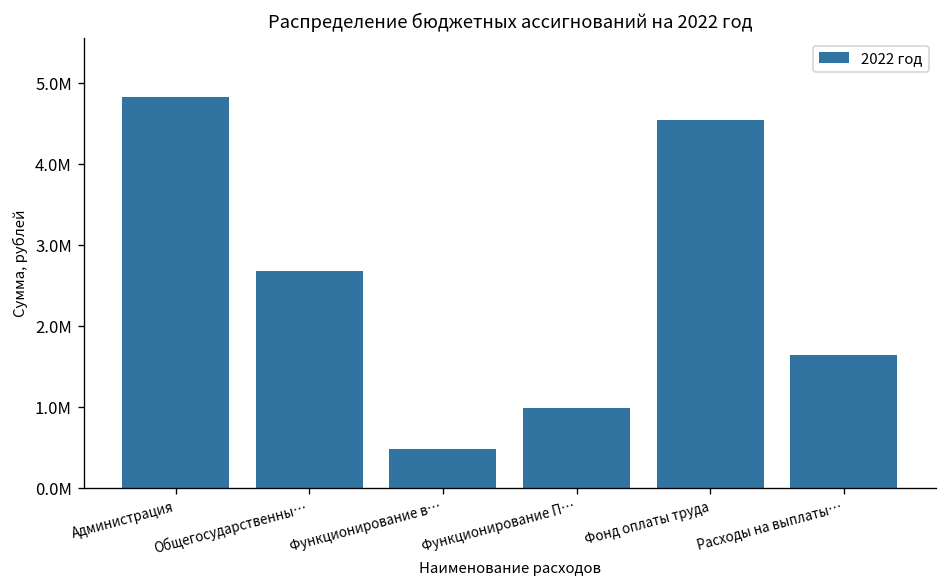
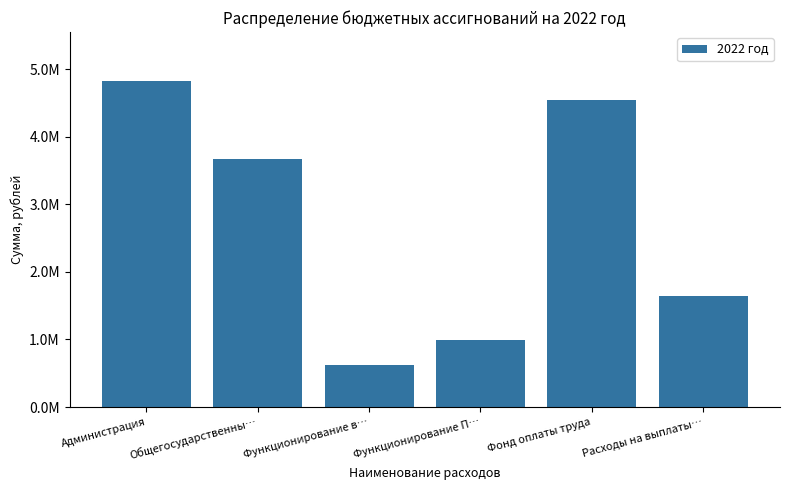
  {
    "Администрация": 4800000,
-   "Общегосударственны…": 2700000,
-   "Функционирование в…": 500000,
+   "Общегосударственны…": 3700000,
+   "Функционирование в…": 600000,
    "Функционирование П…": 1000000,
    "Фонд оплаты труда": 4500000,
    "Расходы на выплаты…": 1600000
  }
